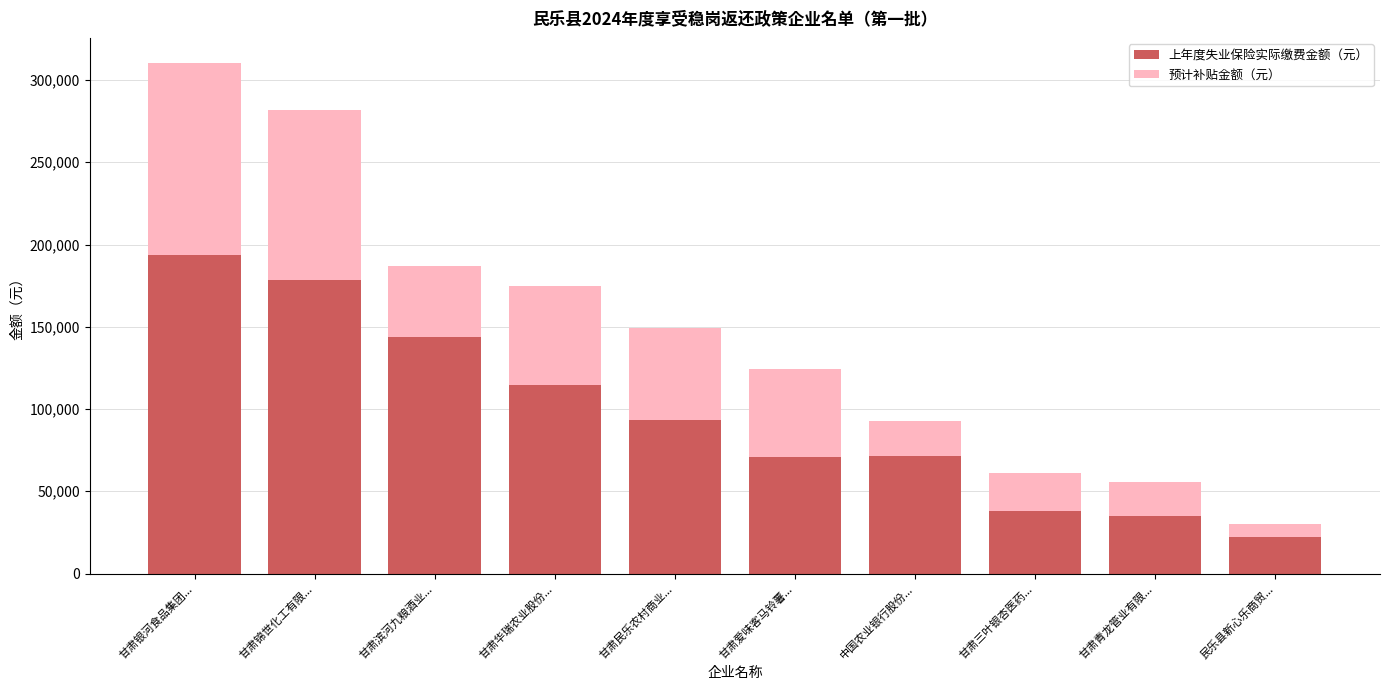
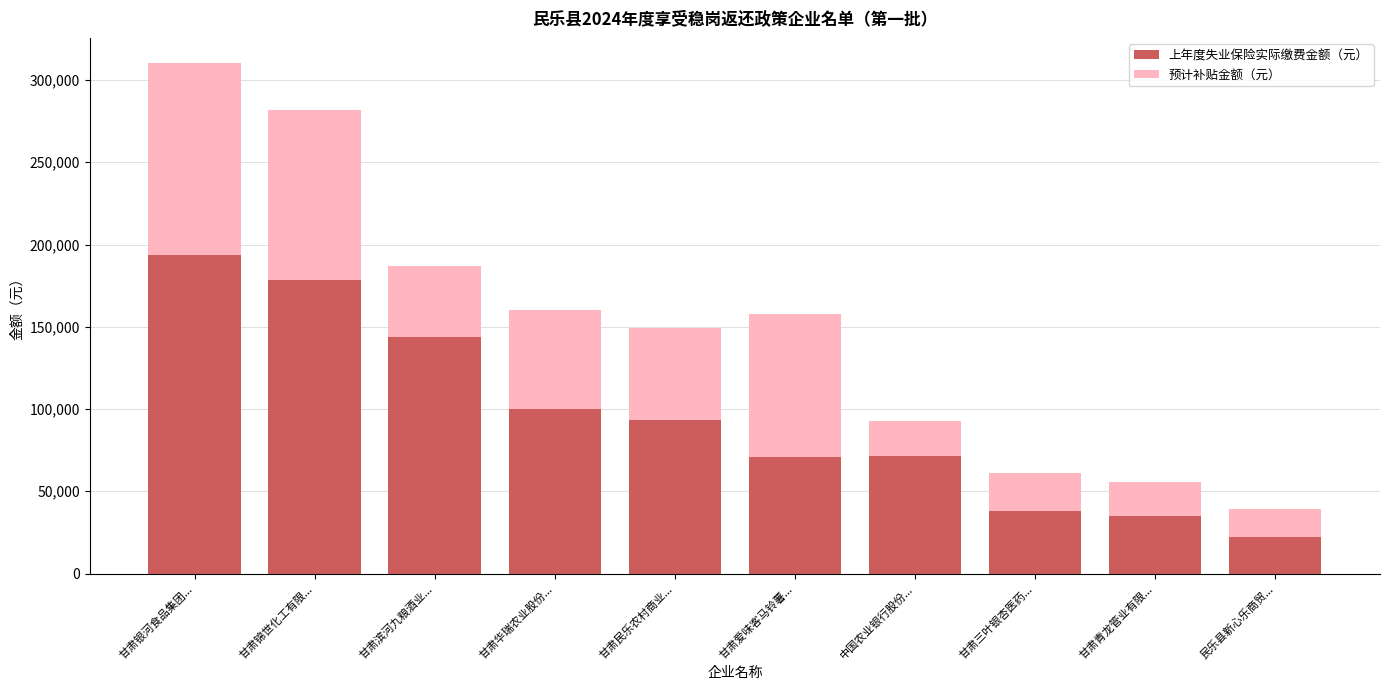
  {
    "上年度失业保险实际缴费金额（元）": {
      "甘肃银河食品集团...": "194,000",
      "甘肃锦世化工有限...": "178,000",
      "甘肃滨河九粮酒业...": "144,000",
-     "甘肃华瑞农业股份...": "114,000",
+     "甘肃华瑞农业股份...": "100,000",
      "甘肃民乐农村商业...": "93,000",
      "甘肃爱味客马铃薯...": "71,000",
      "中国农业银行股份...": "71,000",
      "甘肃三叶银杏医药...": "38,000",
      "甘肃青龙管业有限...": "35,000",
      "民乐县新心乐商贸...": "22,000"
    },
    "预计补贴金额（元）": {
      "甘肃银河食品集团...": "116,000",
      "甘肃锦世化工有限...": "104,000",
      "甘肃滨河九粮酒业...": "43,000",
      "甘肃华瑞农业股份...": "60,000",
      "甘肃民乐农村商业...": "56,000",
-     "甘肃爱味客马铃薯...": "54,000",
+     "甘肃爱味客马铃薯...": "87,000",
      "中国农业银行股份...": "21,000",
      "甘肃三叶银杏医药...": "23,000",
      "甘肃青龙管业有限...": "21,000",
-     "民乐县新心乐商贸...": "8,000"
+     "民乐县新心乐商贸...": "17,000"
    }
  }
